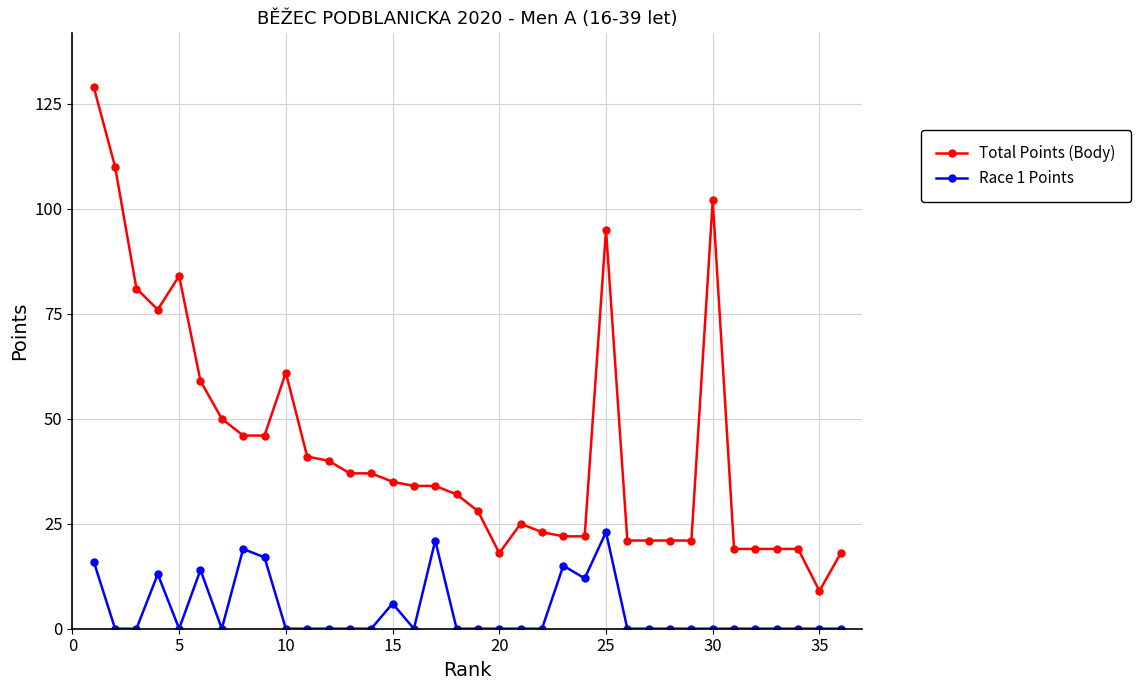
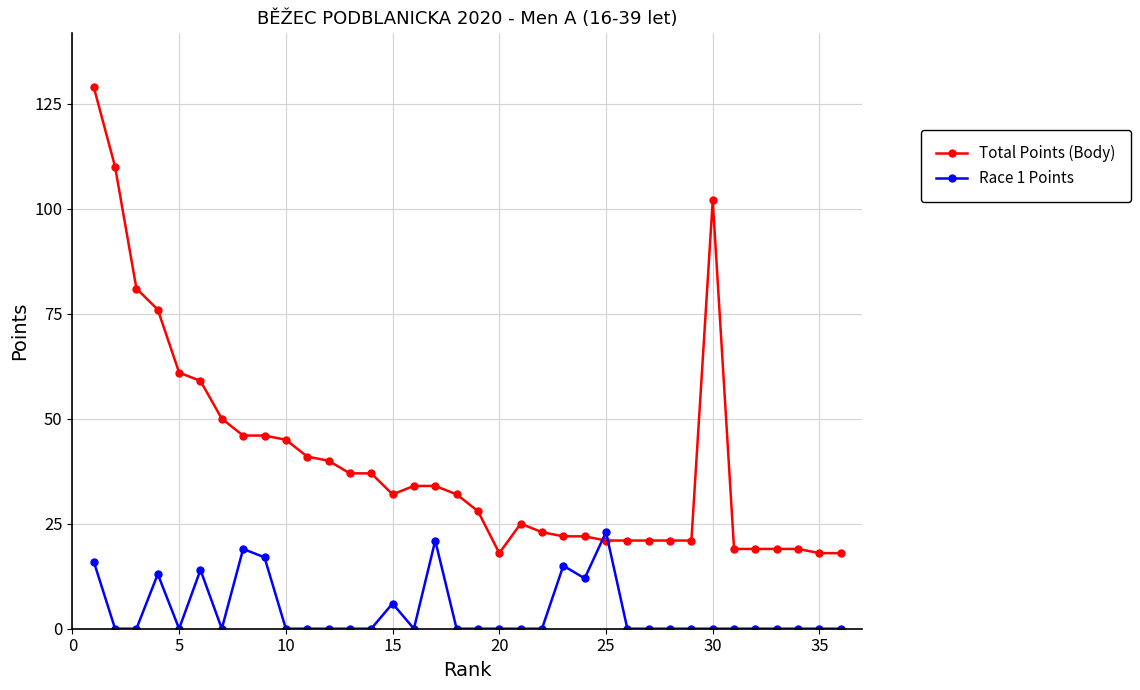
  {
    "Total Points (Body)": {
-     "5": 84,
-     "10": 61,
-     "15": 35,
+     "5": 61,
+     "10": 45,
+     "15": 32,
      "20": 18,
-     "25": 95,
+     "25": 21,
      "30": 102,
-     "35": 9
+     "35": 18
    },
    "Race 1 Points": {
      "5": 0,
      "10": 0,
      "15": 6,
      "20": 0,
      "25": 23,
      "30": 0,
      "35": 0
    }
  }
